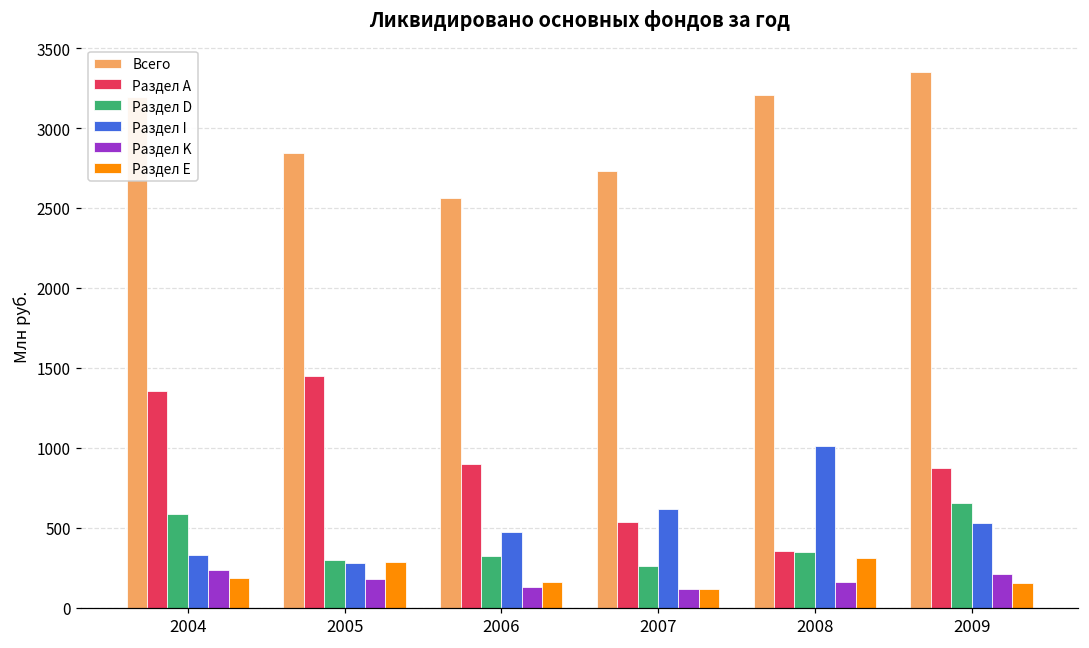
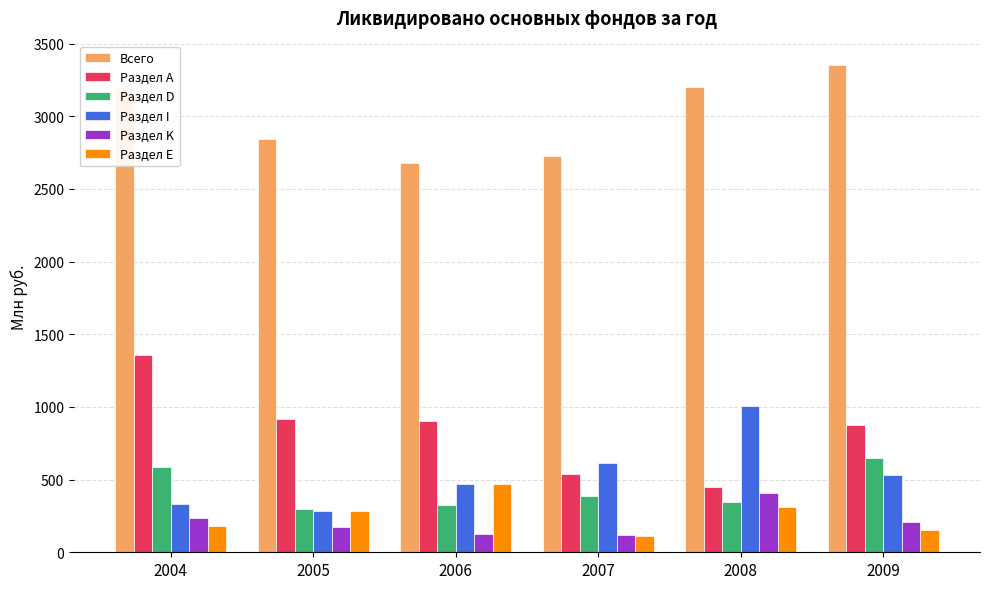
  {
    "Всего": {
      "2005": 2840,
-     "2006": 2560,
+     "2006": 2680,
      "2007": 2730,
      "2008": 3200,
      "2009": 3350
    },
    "Раздел А": {
      "2004": 1360,
-     "2005": 1450,
+     "2005": 910,
      "2006": 900,
      "2007": 540,
-     "2008": 360,
+     "2008": 450,
      "2009": 880
    },
    "Раздел D": {
      "2004": 590,
      "2005": 300,
      "2006": 330,
-     "2007": 260,
+     "2007": 390,
      "2008": 350,
      "2009": 650
    },
    "Раздел I": {
      "2004": 330,
      "2005": 280,
      "2006": 470,
      "2007": 620,
      "2008": 1010,
      "2009": 530
    },
    "Раздел K": {
      "2004": 230,
      "2005": 180,
      "2006": 130,
      "2007": 120,
-     "2008": 160,
+     "2008": 410,
      "2009": 210
    },
    "Раздел E": {
      "2004": 180,
      "2005": 290,
-     "2006": 160,
+     "2006": 470,
      "2007": 110,
      "2008": 310,
      "2009": 150
    }
  }
